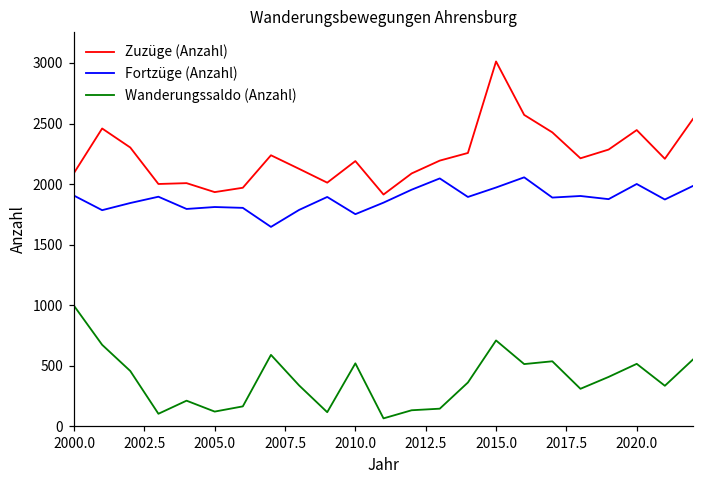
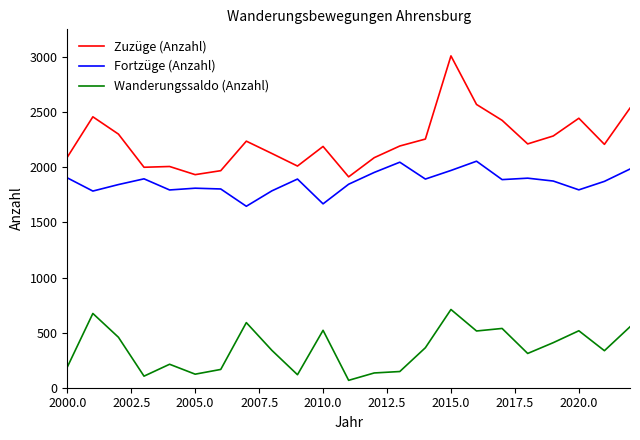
  {
    "Zuzüge (Anzahl)": {
      "2000.0": 2090,
      "2005.0": 1930,
      "2010.0": 2190,
      "2015.0": 3010,
      "2020.0": 2450
    },
    "Fortzüge (Anzahl)": {
      "2000.0": 1910,
      "2005.0": 1810,
-     "2010.0": 1750,
+     "2010.0": 1670,
      "2015.0": 1970,
-     "2020.0": 2000
+     "2020.0": 1800
    },
    "Wanderungssaldo (Anzahl)": {
-     "2000.0": 1000,
+     "2000.0": 190,
      "2005.0": 120,
      "2010.0": 520,
      "2015.0": 710,
      "2020.0": 520
    }
  }
